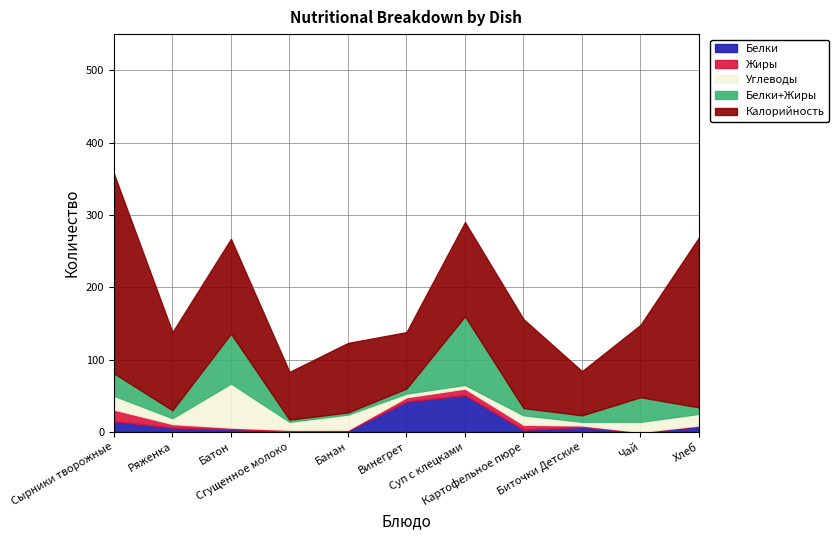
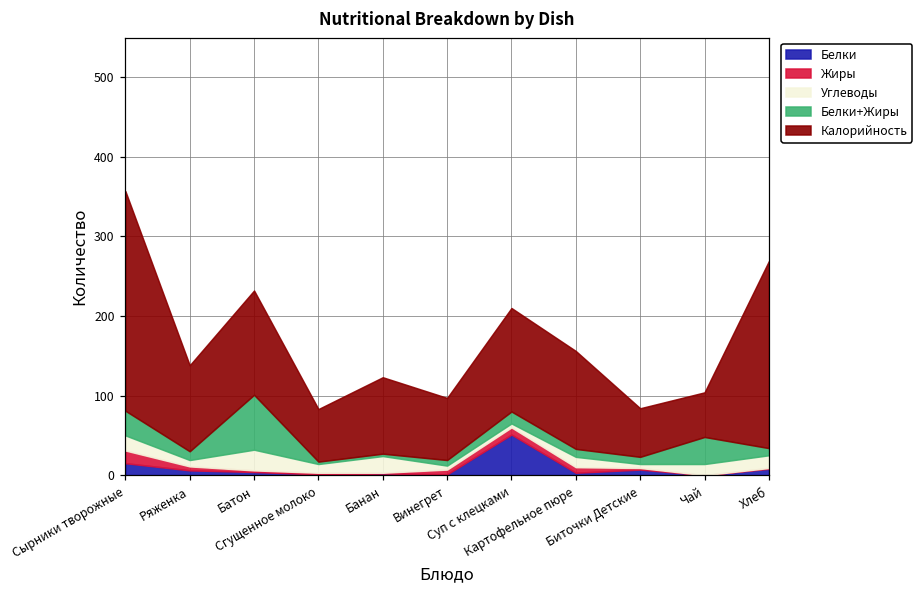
  {
    "Белки": {
      "Сырники творожные": 20,
      "Ряженка": 10,
-     "Винегрет": 40,
+     "Винегрет": 0,
      "Суп с клецками": 50
    },
    "Жиры": {
      "Сырники творожные": 20,
      "Ряженка": 10,
      "Винегрет": 10,
      "Суп с клецками": 10,
      "Картофельное пюре": 10
    },
    "Углеводы": {
      "Сырники творожные": 20,
      "Ряженка": 10,
-     "Батон": 60,
+     "Батон": 30,
      "Винегрет": 10,
      "Суп с клецками": 10,
      "Картофельное пюре": 10,
      "Биточки Детские": 10,
      "Чай": 10,
      "Хлеб": 20
    },
    "Белки+Жиры": {
      "Сырники творожные": 30,
      "Ряженка": 10,
      "Батон": 70,
      "Винегрет": 10,
-     "Суп с клецками": 100,
+     "Суп с клецками": 20,
      "Картофельное пюре": 10,
      "Биточки Детские": 10,
      "Чай": 30,
      "Хлеб": 10
    },
    "Калорийность": {
      "Сырники творожные": 280,
      "Ряженка": 110,
      "Батон": 130,
      "Сгущенное молоко": 70,
      "Банан": 100,
      "Винегрет": 80,
      "Суп с клецками": 130,
      "Картофельное пюре": 120,
      "Биточки Детские": 60,
-     "Чай": 100,
+     "Чай": 60,
      "Хлеб": 240
    }
  }
